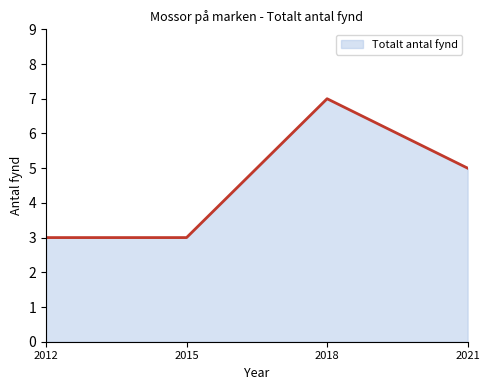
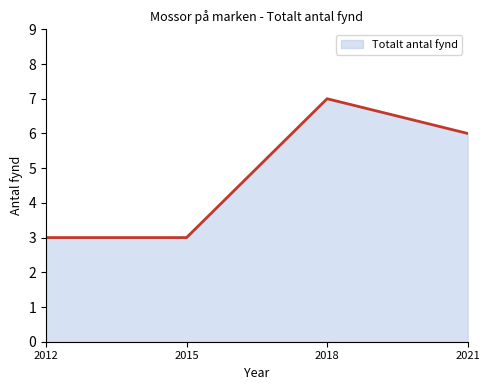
  {
    "2012": 3,
    "2015": 3,
    "2018": 7,
-   "2021": 5
+   "2021": 6
  }
